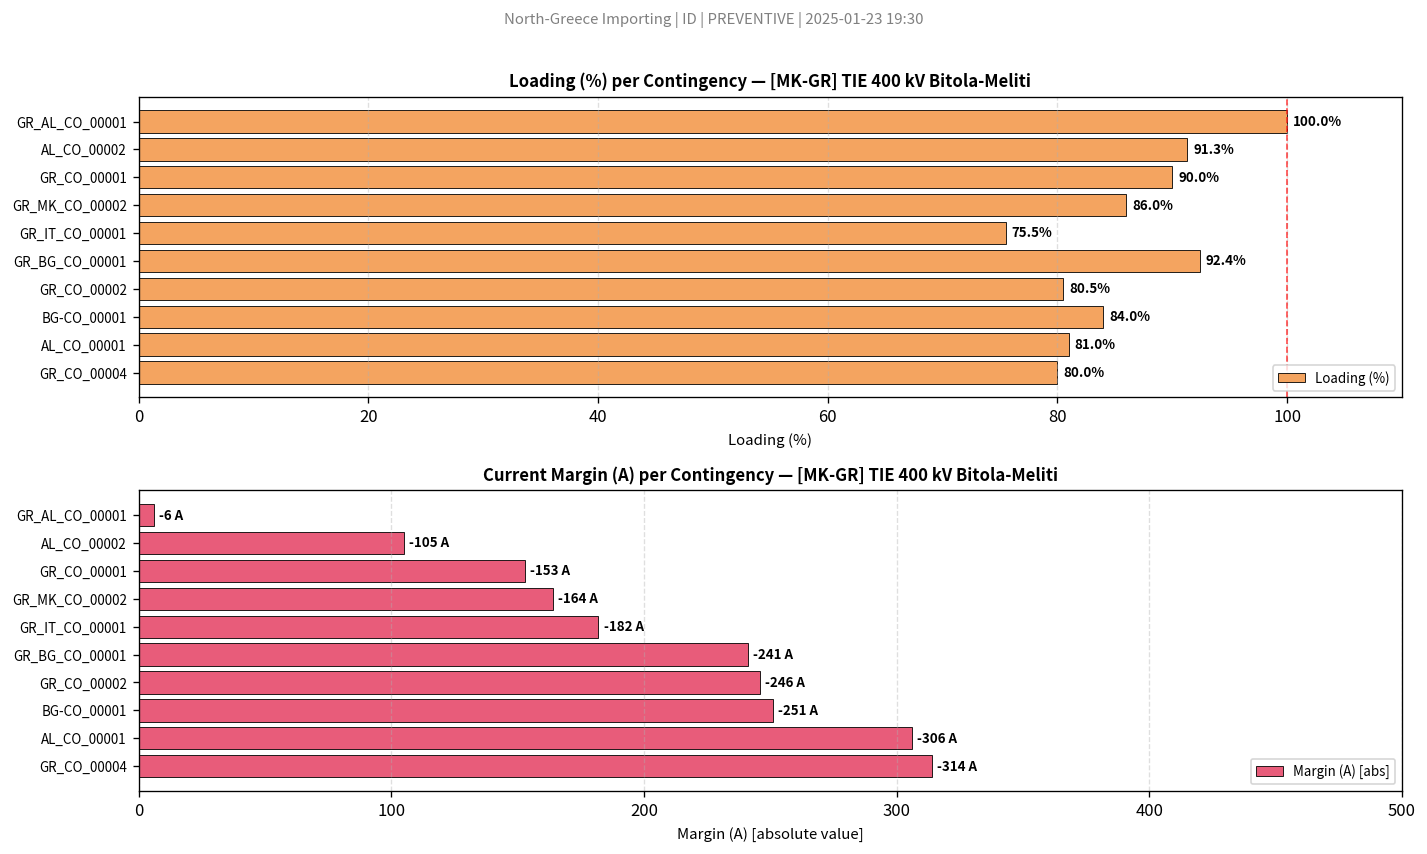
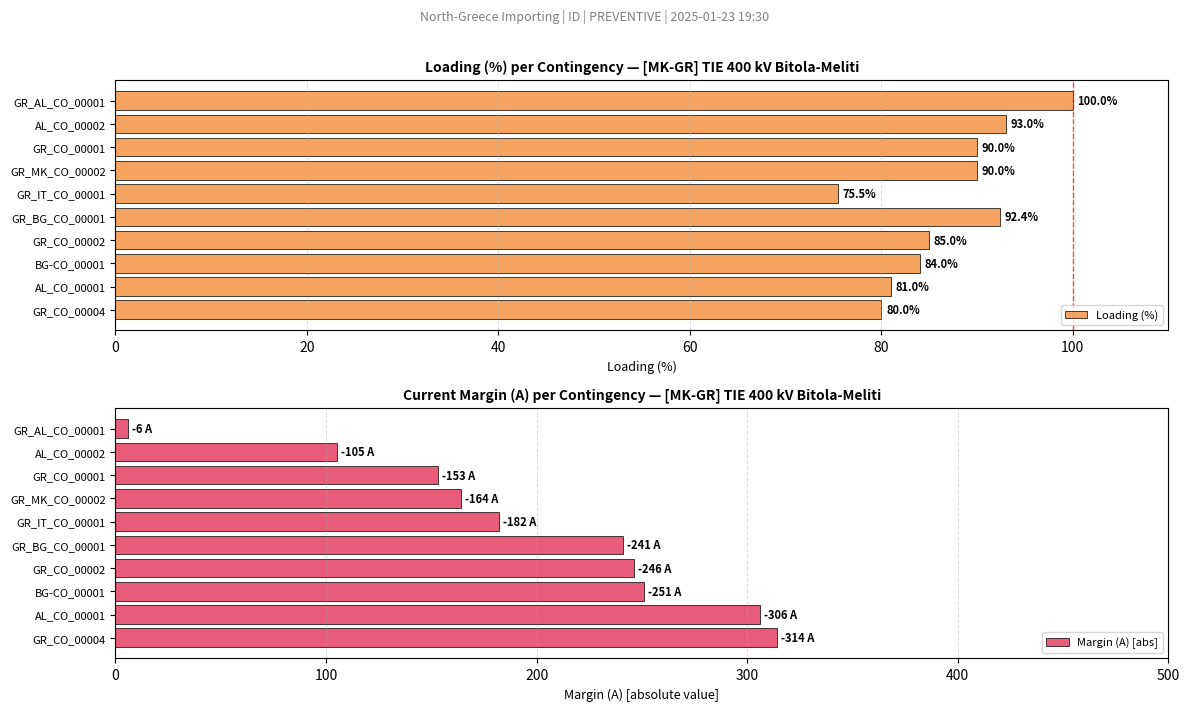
  {
    "Loading (%) per Contingency — [MK-GR] TIE 400 kV Bitola-Meliti": {
      "GR_AL_CO_00001": "100.0%",
-     "AL_CO_00002": "91.3%",
+     "AL_CO_00002": "93.0%",
      "GR_CO_00001": "90.0%",
-     "GR_MK_CO_00002": "86.0%",
+     "GR_MK_CO_00002": "90.0%",
      "GR_IT_CO_00001": "75.5%",
      "GR_BG_CO_00001": "92.4%",
-     "GR_CO_00002": "80.5%",
+     "GR_CO_00002": "85.0%",
      "BG-CO_00001": "84.0%",
      "AL_CO_00001": "81.0%",
      "GR_CO_00004": "80.0%"
    }
  }
